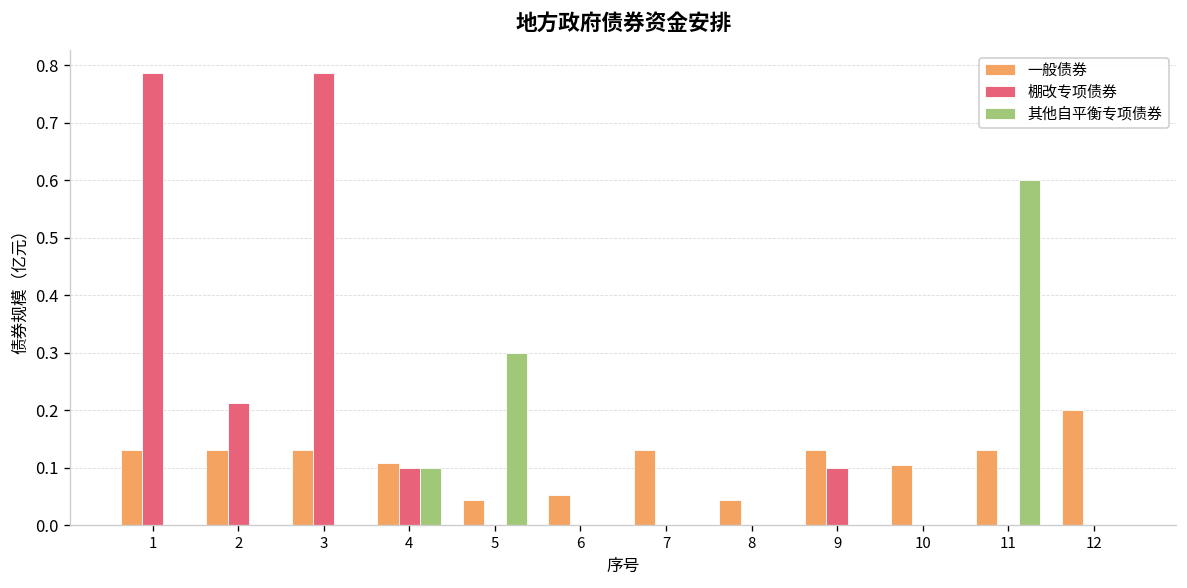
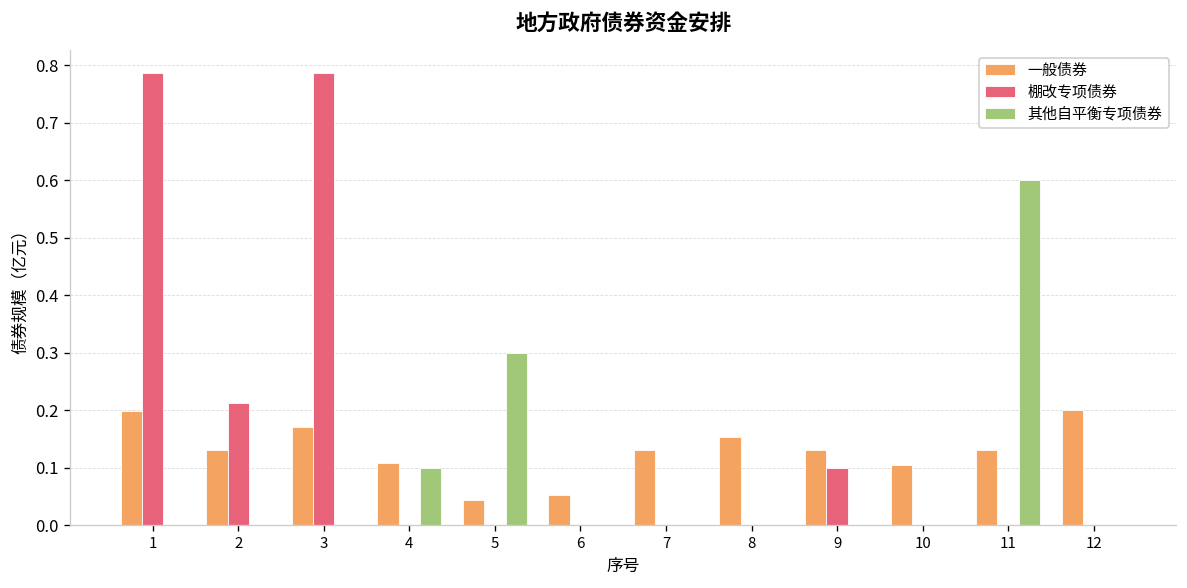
  {
    "一般债券": {
-     "1": 0.13,
+     "1": 0.20,
      "2": 0.13,
-     "3": 0.13,
+     "3": 0.17,
      "4": 0.11,
      "5": 0.04,
      "6": 0.05,
      "7": 0.13,
-     "8": 0.04,
+     "8": 0.15,
      "9": 0.13,
      "10": 0.10,
      "11": 0.13,
      "12": 0.20
    },
    "棚改专项债券": {
      "1": 0.79,
      "2": 0.21,
      "3": 0.79,
-     "4": 0.1,
+     "4": 0.0,
      "5": 0.0,
      "6": 0.0,
      "7": 0.0,
      "8": 0.0,
      "9": 0.1,
      "10": 0.0,
      "11": 0.0,
      "12": 0.0
    },
    "其他自平衡专项债券": {
      "1": 0.00,
      "2": 0.00,
      "3": 0.00,
      "4": 0.10,
      "5": 0.30,
      "6": 0.00,
      "7": 0.00,
      "8": 0.00,
      "9": 0.00,
      "10": 0.00,
      "11": 0.60,
      "12": 0.00
    }
  }
